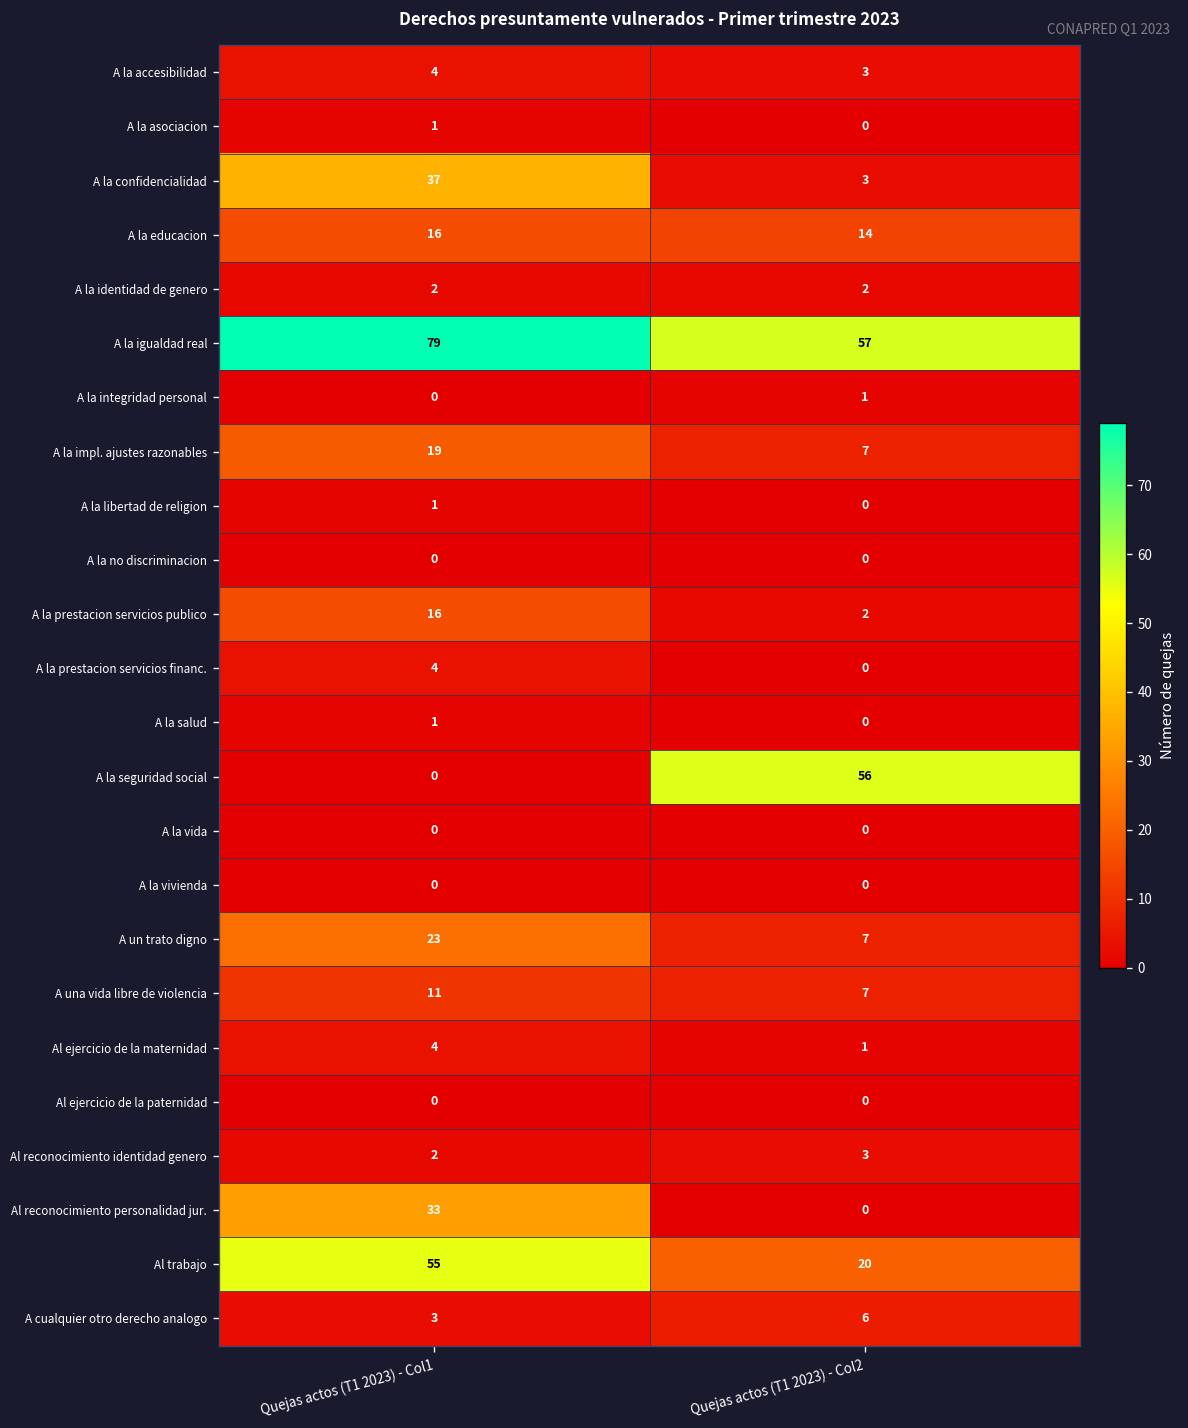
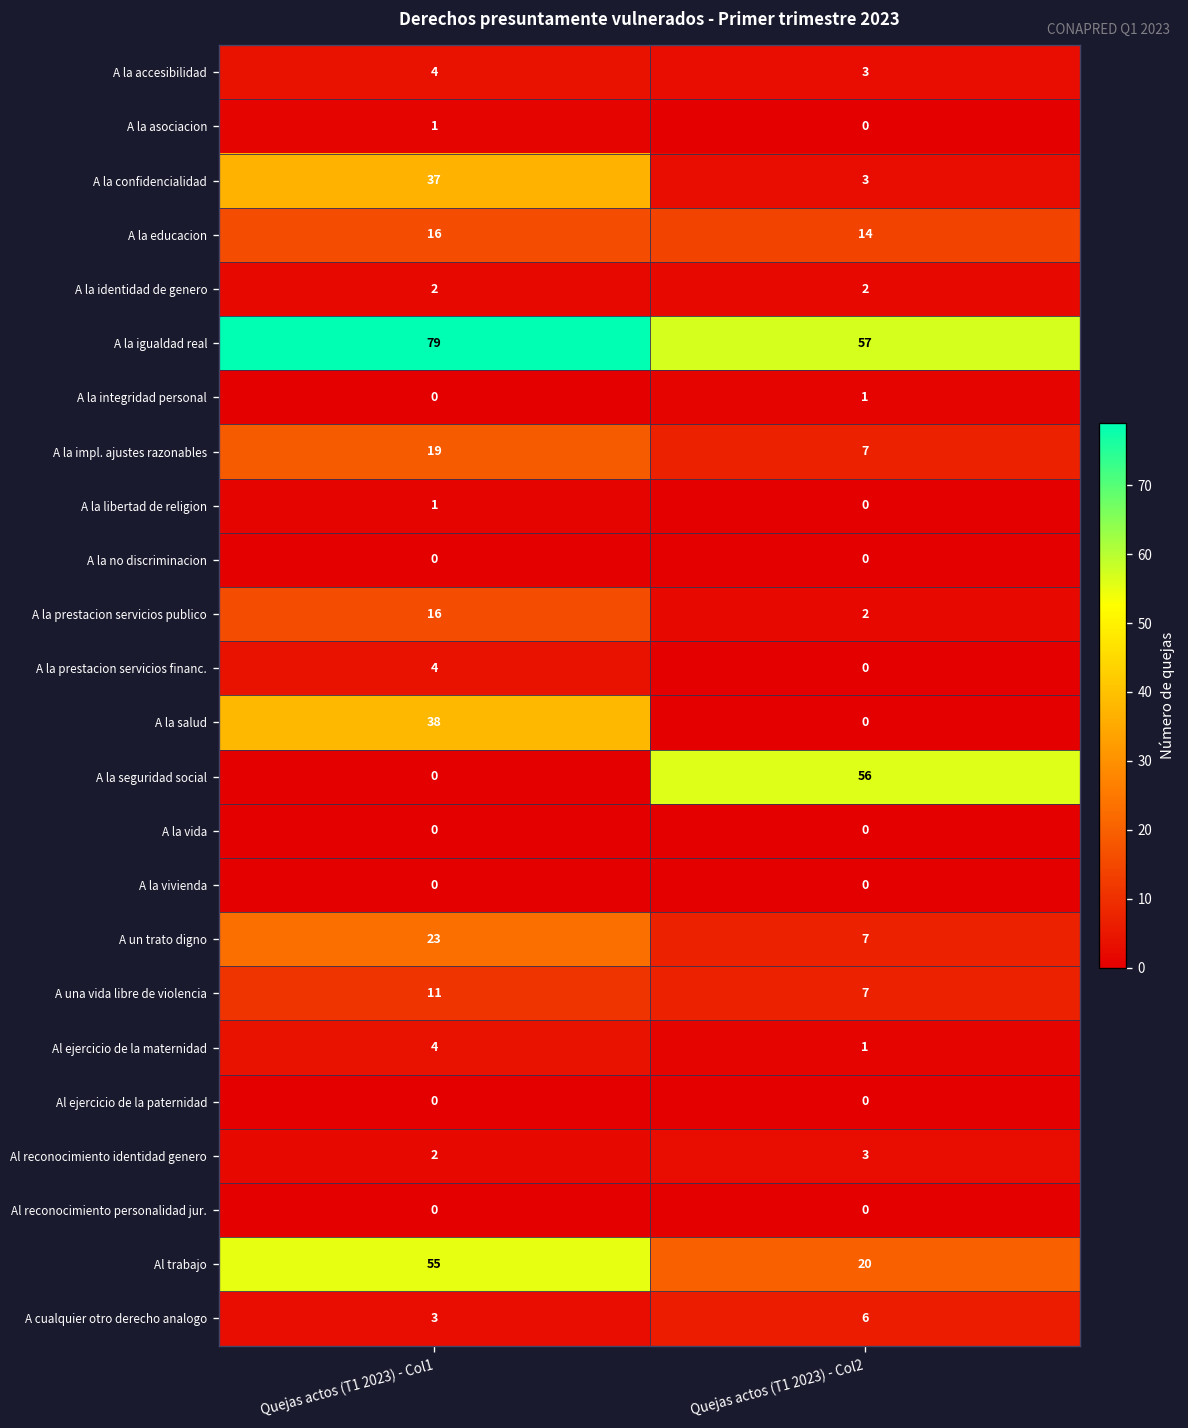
  {
    "A la accesibilidad": {
      "Quejas actos (T1 2023) - Col1": 4,
      "Quejas actos (T1 2023) - Col2": 3
    },
    "A la asociacion": {
      "Quejas actos (T1 2023) - Col1": 1,
      "Quejas actos (T1 2023) - Col2": 0
    },
    "A la confidencialidad": {
      "Quejas actos (T1 2023) - Col1": 37,
      "Quejas actos (T1 2023) - Col2": 3
    },
    "A la educacion": {
      "Quejas actos (T1 2023) - Col1": 16,
      "Quejas actos (T1 2023) - Col2": 14
    },
    "A la identidad de genero": {
      "Quejas actos (T1 2023) - Col1": 2,
      "Quejas actos (T1 2023) - Col2": 2
    },
    "A la igualdad real": {
      "Quejas actos (T1 2023) - Col1": 79,
      "Quejas actos (T1 2023) - Col2": 57
    },
    "A la integridad personal": {
      "Quejas actos (T1 2023) - Col1": 0,
      "Quejas actos (T1 2023) - Col2": 1
    },
    "A la impl. ajustes razonables": {
      "Quejas actos (T1 2023) - Col1": 19,
      "Quejas actos (T1 2023) - Col2": 7
    },
    "A la libertad de religion": {
      "Quejas actos (T1 2023) - Col1": 1,
      "Quejas actos (T1 2023) - Col2": 0
    },
    "A la no discriminacion": {
      "Quejas actos (T1 2023) - Col1": 0,
      "Quejas actos (T1 2023) - Col2": 0
    },
    "A la prestacion servicios publico": {
      "Quejas actos (T1 2023) - Col1": 16,
      "Quejas actos (T1 2023) - Col2": 2
    },
    "A la prestacion servicios financ.": {
      "Quejas actos (T1 2023) - Col1": 4,
      "Quejas actos (T1 2023) - Col2": 0
    },
    "A la salud": {
-     "Quejas actos (T1 2023) - Col1": 1,
+     "Quejas actos (T1 2023) - Col1": 38,
      "Quejas actos (T1 2023) - Col2": 0
    },
    "A la seguridad social": {
      "Quejas actos (T1 2023) - Col1": 0,
      "Quejas actos (T1 2023) - Col2": 56
    },
    "A la vida": {
      "Quejas actos (T1 2023) - Col1": 0,
      "Quejas actos (T1 2023) - Col2": 0
    },
    "A la vivienda": {
      "Quejas actos (T1 2023) - Col1": 0,
      "Quejas actos (T1 2023) - Col2": 0
    },
    "A un trato digno": {
      "Quejas actos (T1 2023) - Col1": 23,
      "Quejas actos (T1 2023) - Col2": 7
    },
    "A una vida libre de violencia": {
      "Quejas actos (T1 2023) - Col1": 11,
      "Quejas actos (T1 2023) - Col2": 7
    },
    "Al ejercicio de la maternidad": {
      "Quejas actos (T1 2023) - Col1": 4,
      "Quejas actos (T1 2023) - Col2": 1
    },
    "Al ejercicio de la paternidad": {
      "Quejas actos (T1 2023) - Col1": 0,
      "Quejas actos (T1 2023) - Col2": 0
    },
    "Al reconocimiento identidad genero": {
      "Quejas actos (T1 2023) - Col1": 2,
      "Quejas actos (T1 2023) - Col2": 3
    },
    "Al reconocimiento personalidad jur.": {
-     "Quejas actos (T1 2023) - Col1": 33,
+     "Quejas actos (T1 2023) - Col1": 0,
      "Quejas actos (T1 2023) - Col2": 0
    },
    "Al trabajo": {
      "Quejas actos (T1 2023) - Col1": 55,
      "Quejas actos (T1 2023) - Col2": 20
    },
    "A cualquier otro derecho analogo": {
      "Quejas actos (T1 2023) - Col1": 3,
      "Quejas actos (T1 2023) - Col2": 6
    }
  }
